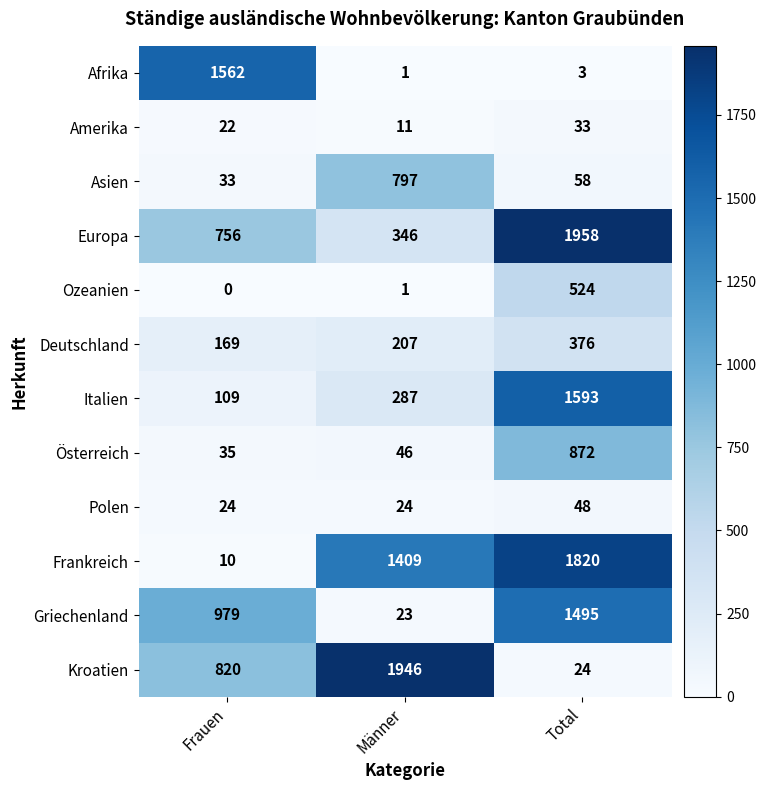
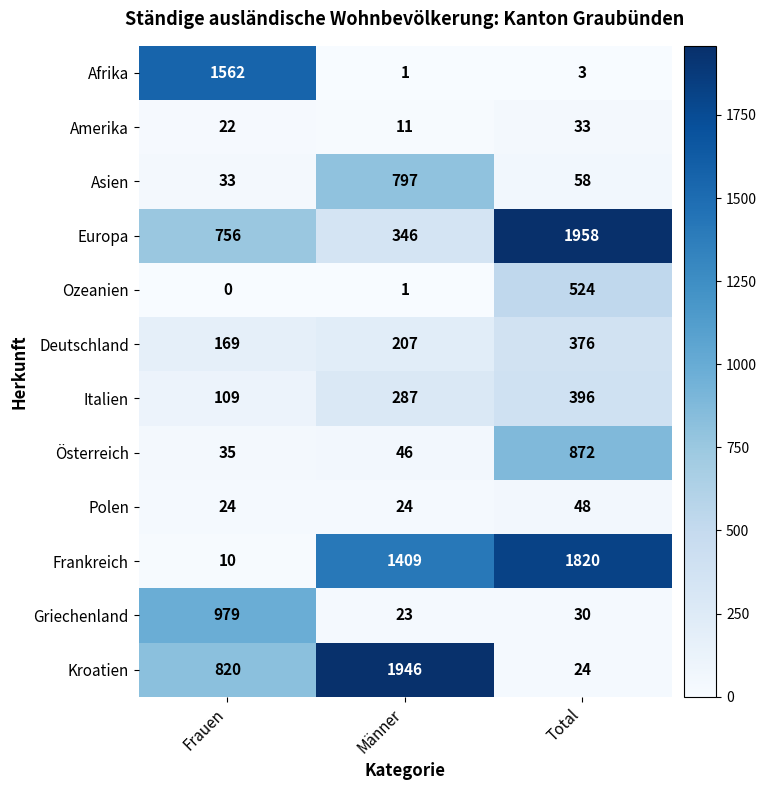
  {
    "Afrika": {
      "Frauen": 1562,
      "Männer": 1,
      "Total": 3
    },
    "Amerika": {
      "Frauen": 22,
      "Männer": 11,
      "Total": 33
    },
    "Asien": {
      "Frauen": 33,
      "Männer": 797,
      "Total": 58
    },
    "Europa": {
      "Frauen": 756,
      "Männer": 346,
      "Total": 1958
    },
    "Ozeanien": {
      "Frauen": 0,
      "Männer": 1,
      "Total": 524
    },
    "Deutschland": {
      "Frauen": 169,
      "Männer": 207,
      "Total": 376
    },
    "Italien": {
      "Frauen": 109,
      "Männer": 287,
-     "Total": 1593
+     "Total": 396
    },
    "Österreich": {
      "Frauen": 35,
      "Männer": 46,
      "Total": 872
    },
    "Polen": {
      "Frauen": 24,
      "Männer": 24,
      "Total": 48
    },
    "Frankreich": {
      "Frauen": 10,
      "Männer": 1409,
      "Total": 1820
    },
    "Griechenland": {
      "Frauen": 979,
      "Männer": 23,
-     "Total": 1495
+     "Total": 30
    },
    "Kroatien": {
      "Frauen": 820,
      "Männer": 1946,
      "Total": 24
    }
  }
